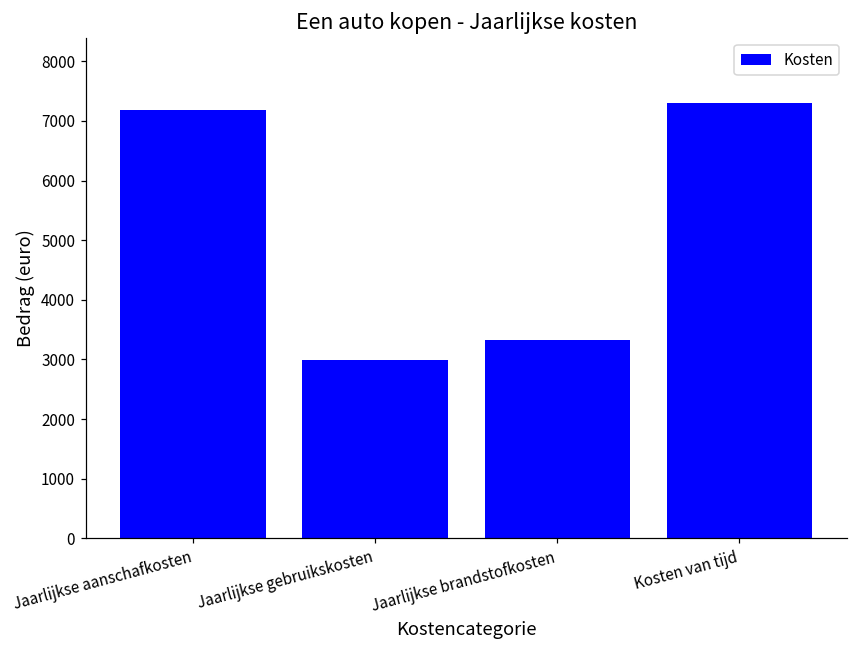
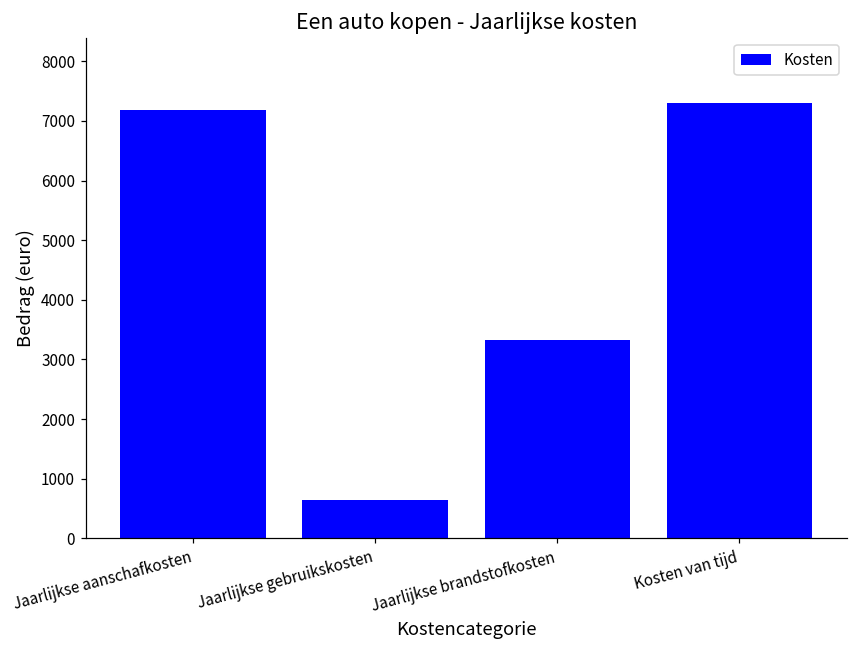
  {
    "Jaarlijkse aanschafkosten": 7200,
-   "Jaarlijkse gebruikskosten": 3000,
+   "Jaarlijkse gebruikskosten": 600,
    "Jaarlijkse brandstofkosten": 3300,
    "Kosten van tijd": 7300
  }
